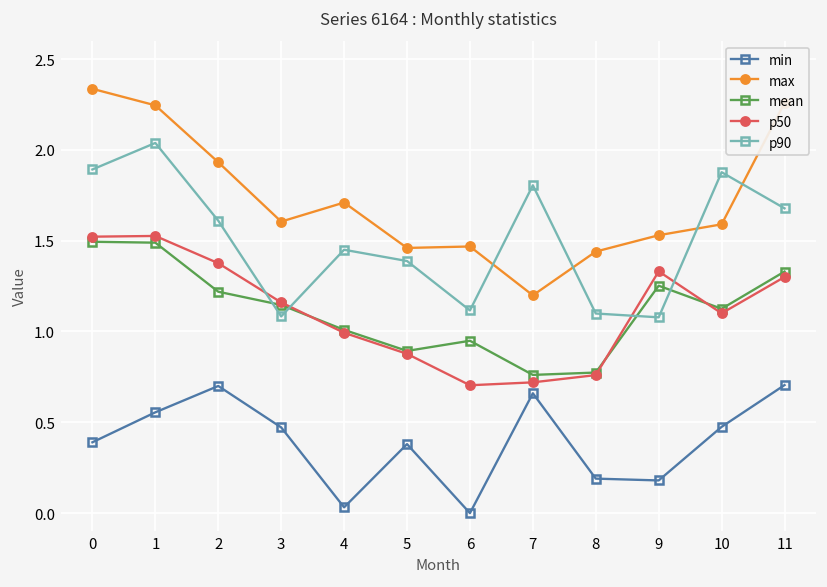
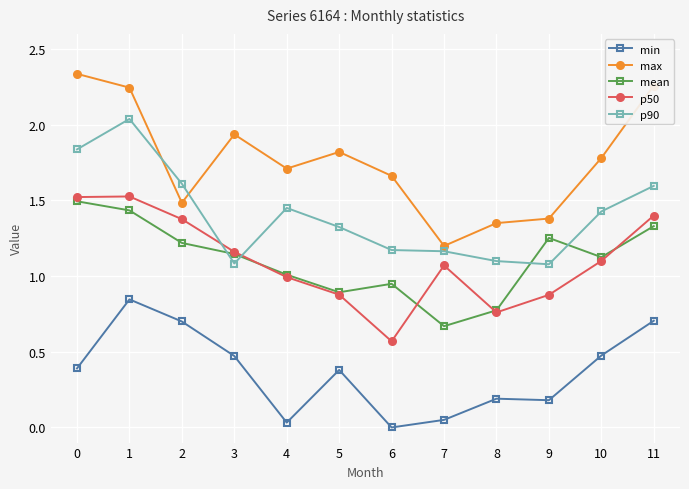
  {
    "min": {
      "0": 0.39,
-     "1": 0.56,
+     "1": 0.85,
      "2": 0.70,
      "3": 0.47,
      "4": 0.03,
      "5": 0.38,
      "6": 0.00,
-     "7": 0.66,
+     "7": 0.05,
      "8": 0.19,
      "9": 0.18,
      "10": 0.48,
      "11": 0.71
    },
    "max": {
      "0": 2.34,
      "1": 2.25,
-     "2": 1.93,
-     "3": 1.61,
+     "2": 1.48,
+     "3": 1.94,
      "4": 1.71,
-     "5": 1.46,
-     "6": 1.47,
+     "5": 1.82,
+     "6": 1.66,
      "7": 1.20,
-     "8": 1.44,
-     "9": 1.53,
-     "10": 1.59
+     "8": 1.35,
+     "9": 1.38,
+     "10": 1.78
    },
    "mean": {
      "0": 1.49,
-     "1": 1.49,
+     "1": 1.43,
      "2": 1.22,
      "6": 0.95,
-     "7": 0.76,
+     "7": 0.67,
      "9": 1.25,
      "10": 1.13,
      "11": 1.33
    },
    "p50": {
      "0": 1.52,
      "1": 1.53,
      "2": 1.38,
-     "6": 0.70,
-     "7": 0.72,
-     "9": 1.33,
+     "6": 0.57,
+     "7": 1.07,
+     "9": 0.88,
      "10": 1.10,
-     "11": 1.3
+     "11": 1.4
    },
    "p90": {
-     "0": 1.89,
+     "0": 1.84,
      "1": 2.04,
      "2": 1.61,
      "3": 1.08,
      "4": 1.45,
-     "5": 1.39,
-     "6": 1.12,
-     "7": 1.81,
+     "5": 1.32,
+     "6": 1.17,
+     "7": 1.16,
      "8": 1.10,
      "9": 1.08,
-     "10": 1.88,
-     "11": 1.68
+     "10": 1.43,
+     "11": 1.60
    }
  }
